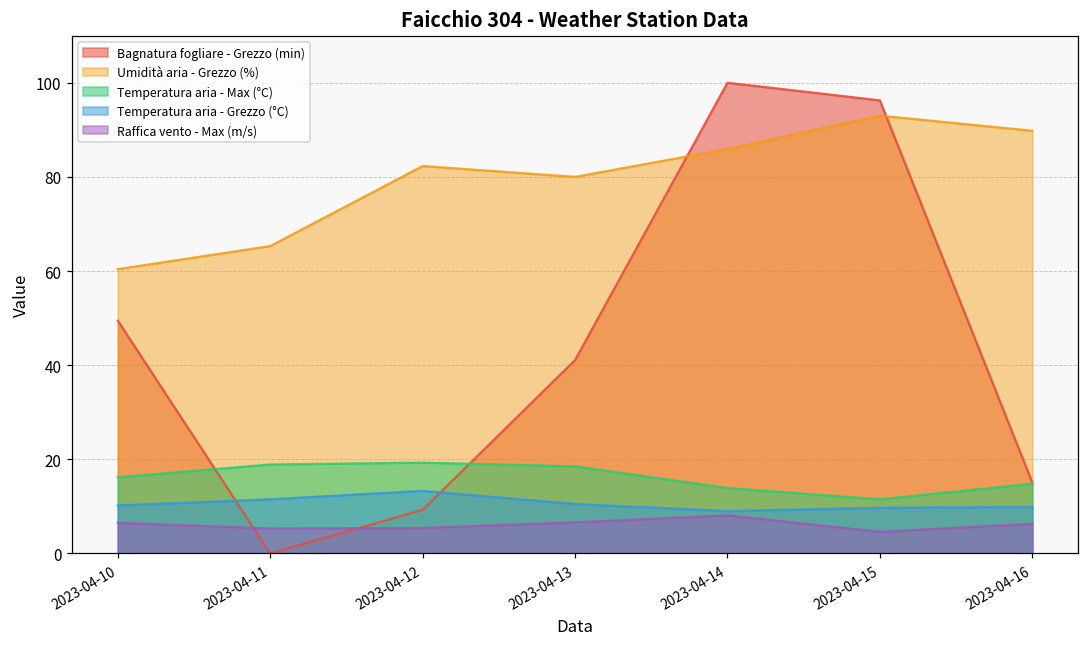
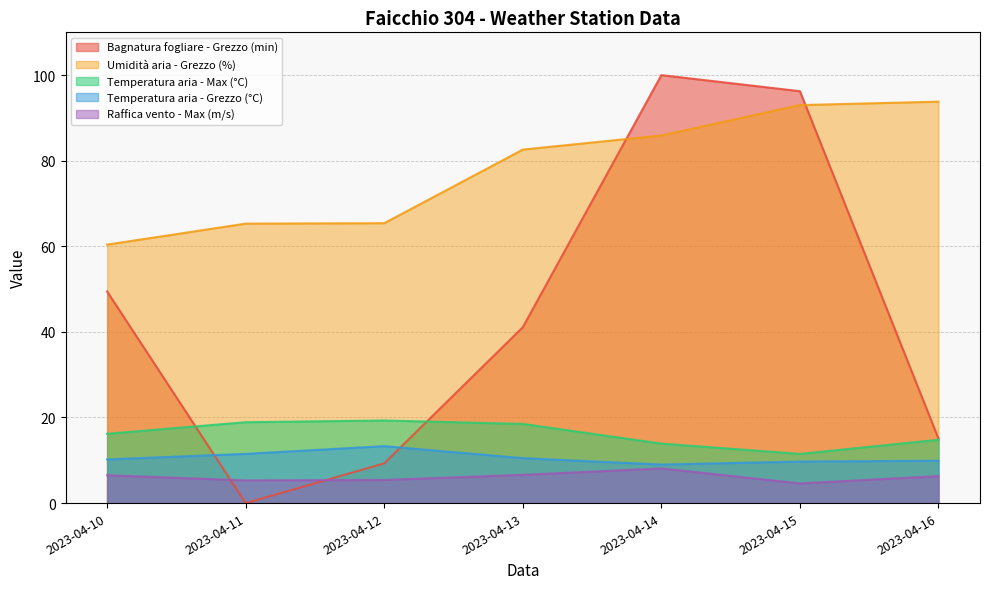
  {
    "Bagnatura fogliare - Grezzo (min)": {
      "2023-04-10": 49,
      "2023-04-11": 0,
      "2023-04-12": 9,
      "2023-04-13": 41,
      "2023-04-14": 100,
      "2023-04-15": 96
    },
    "Umidità aria - Grezzo (%)": {
      "2023-04-10": 60,
      "2023-04-11": 65,
-     "2023-04-12": 82,
-     "2023-04-13": 80,
+     "2023-04-12": 65,
+     "2023-04-13": 83,
      "2023-04-14": 86,
      "2023-04-15": 93,
-     "2023-04-16": 90
+     "2023-04-16": 94
    },
    "Temperatura aria - Max (°C)": {
      "2023-04-10": 16,
      "2023-04-11": 19,
      "2023-04-12": 19,
      "2023-04-13": 19,
      "2023-04-14": 14,
      "2023-04-15": 12
    },
    "Temperatura aria - Grezzo (°C)": {
      "2023-04-10": 10,
      "2023-04-11": 12,
      "2023-04-12": 13,
      "2023-04-13": 11,
      "2023-04-14": 9,
      "2023-04-15": 10,
      "2023-04-16": 10
    },
    "Raffica vento - Max (m/s)": {
      "2023-04-10": 7,
      "2023-04-11": 5,
      "2023-04-12": 5,
      "2023-04-13": 7,
      "2023-04-14": 8,
      "2023-04-15": 5,
      "2023-04-16": 6
    }
  }
